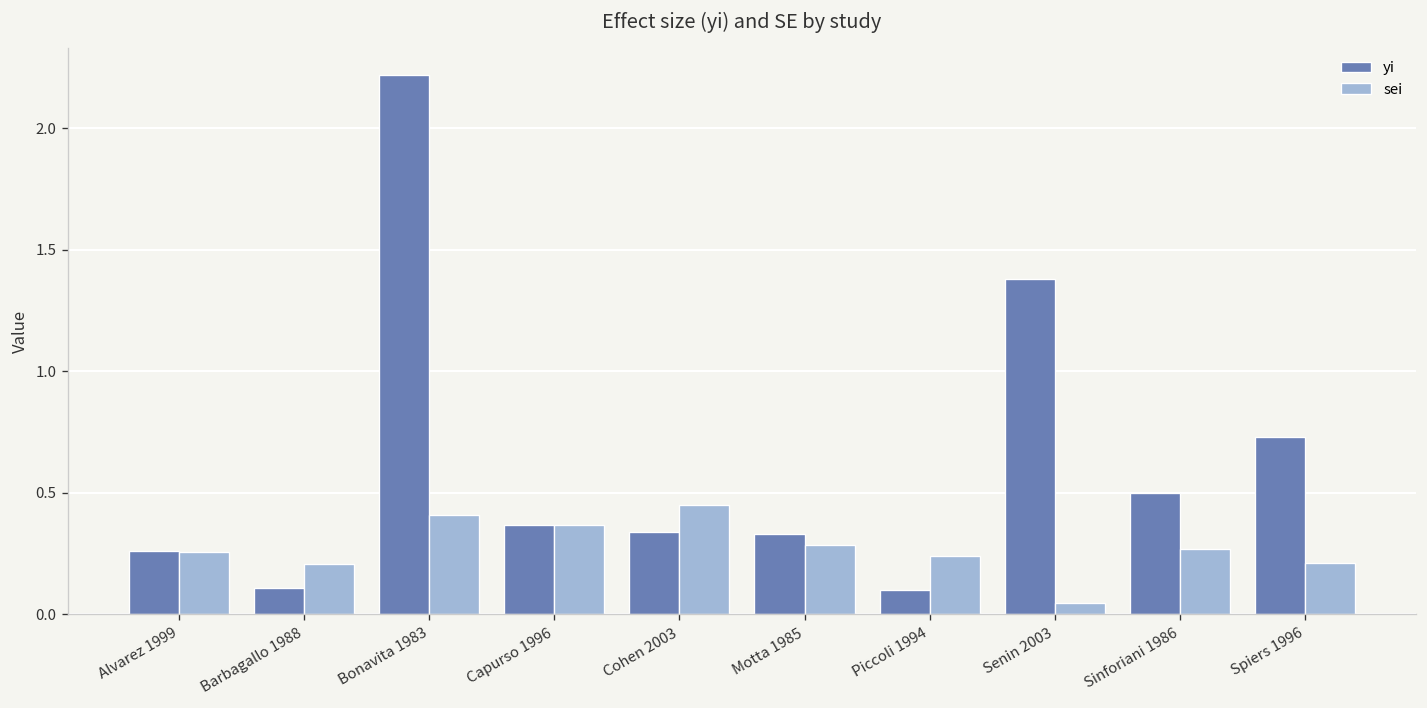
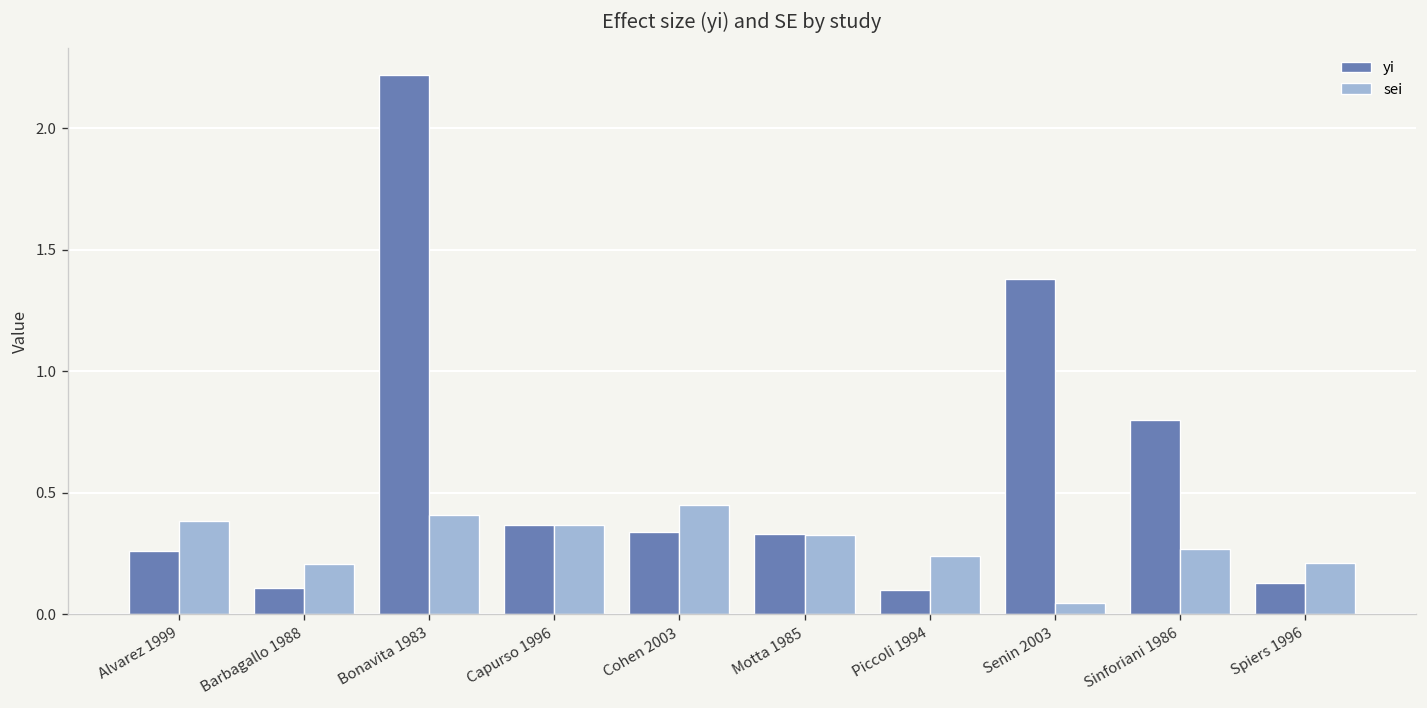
  {
    "yi": {
      "Alvarez 1999": 0.26,
      "Barbagallo 1988": 0.11,
      "Bonavita 1983": 2.22,
      "Capurso 1996": 0.37,
      "Cohen 2003": 0.34,
      "Motta 1985": 0.33,
      "Piccoli 1994": 0.10,
      "Senin 2003": 1.38,
-     "Sinforiani 1986": 0.5,
-     "Spiers 1996": 0.73
+     "Sinforiani 1986": 0.8,
+     "Spiers 1996": 0.13
    },
    "sei": {
-     "Alvarez 1999": 0.26,
+     "Alvarez 1999": 0.38,
      "Barbagallo 1988": 0.21,
      "Bonavita 1983": 0.41,
      "Capurso 1996": 0.37,
      "Cohen 2003": 0.45,
-     "Motta 1985": 0.29,
+     "Motta 1985": 0.33,
      "Piccoli 1994": 0.24,
      "Senin 2003": 0.05,
      "Sinforiani 1986": 0.27,
      "Spiers 1996": 0.21
    }
  }
